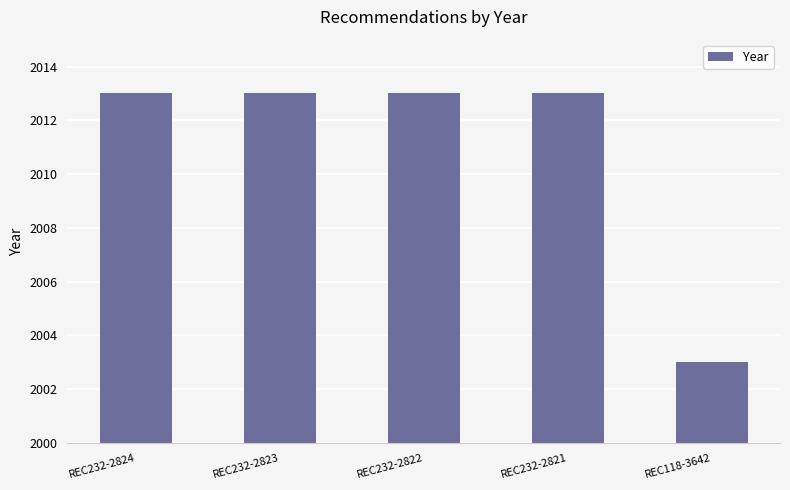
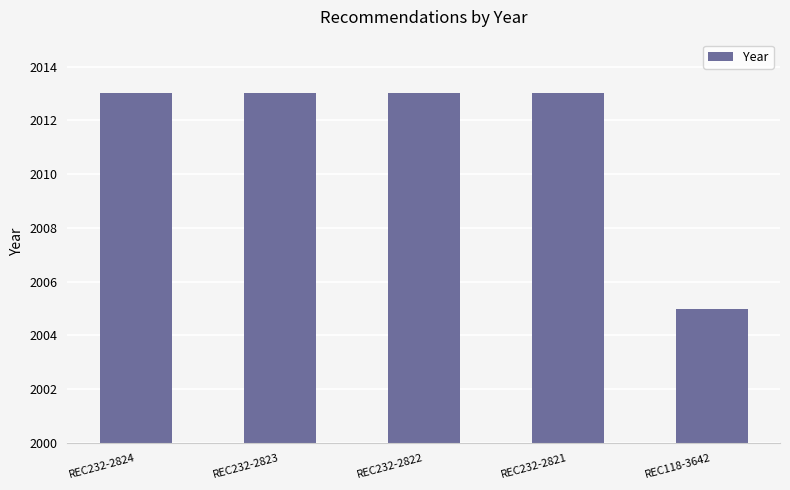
  {
    "REC232-2824": 2013,
    "REC232-2823": 2013,
    "REC232-2822": 2013,
    "REC232-2821": 2013,
-   "REC118-3642": 2003
+   "REC118-3642": 2005
  }
